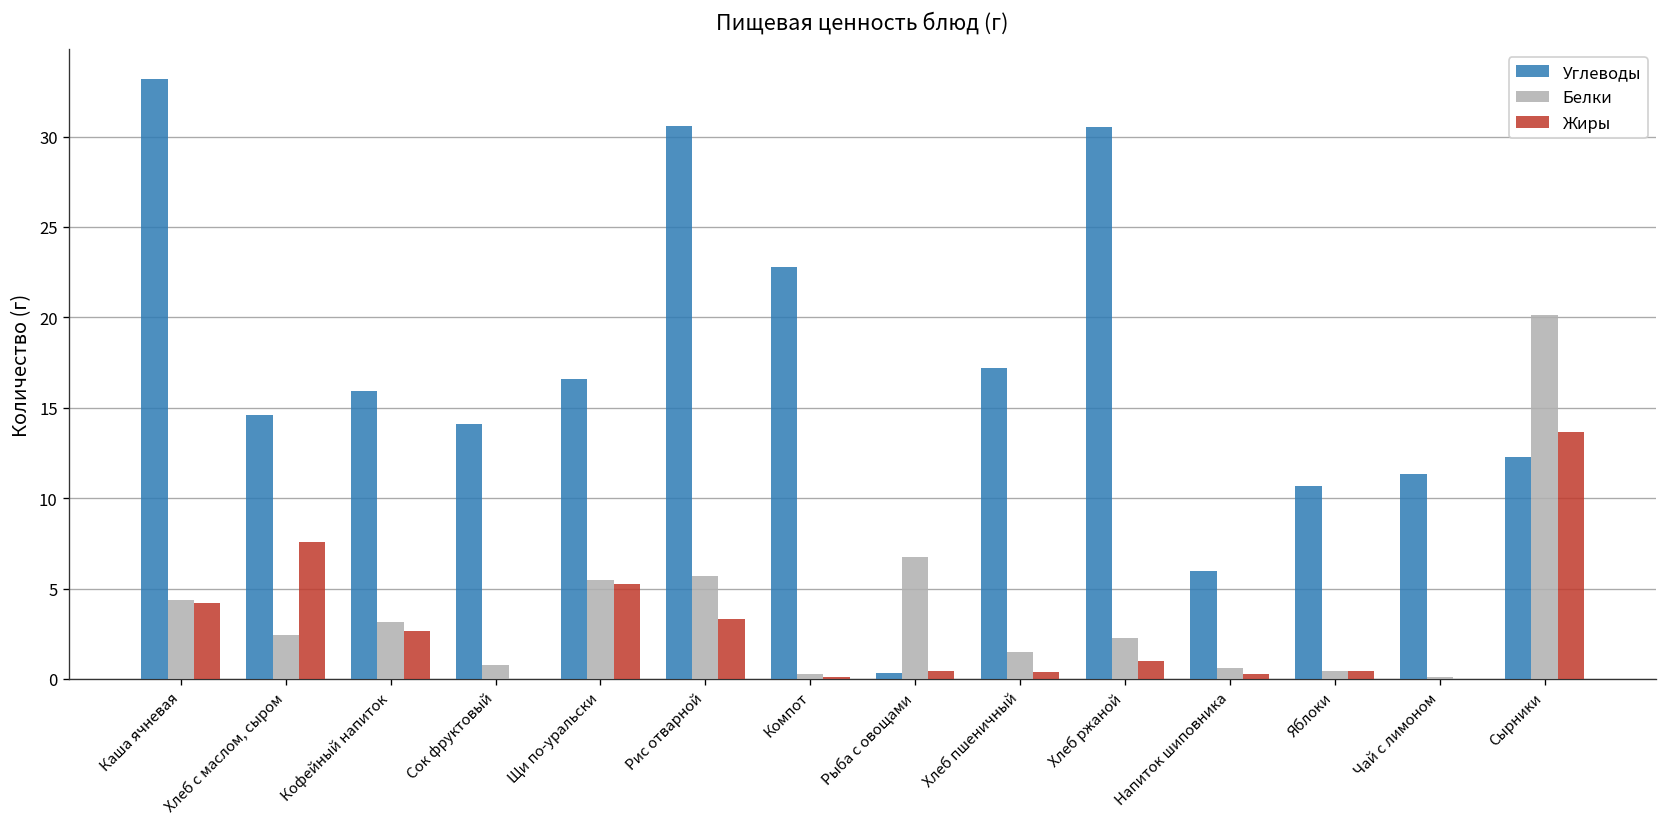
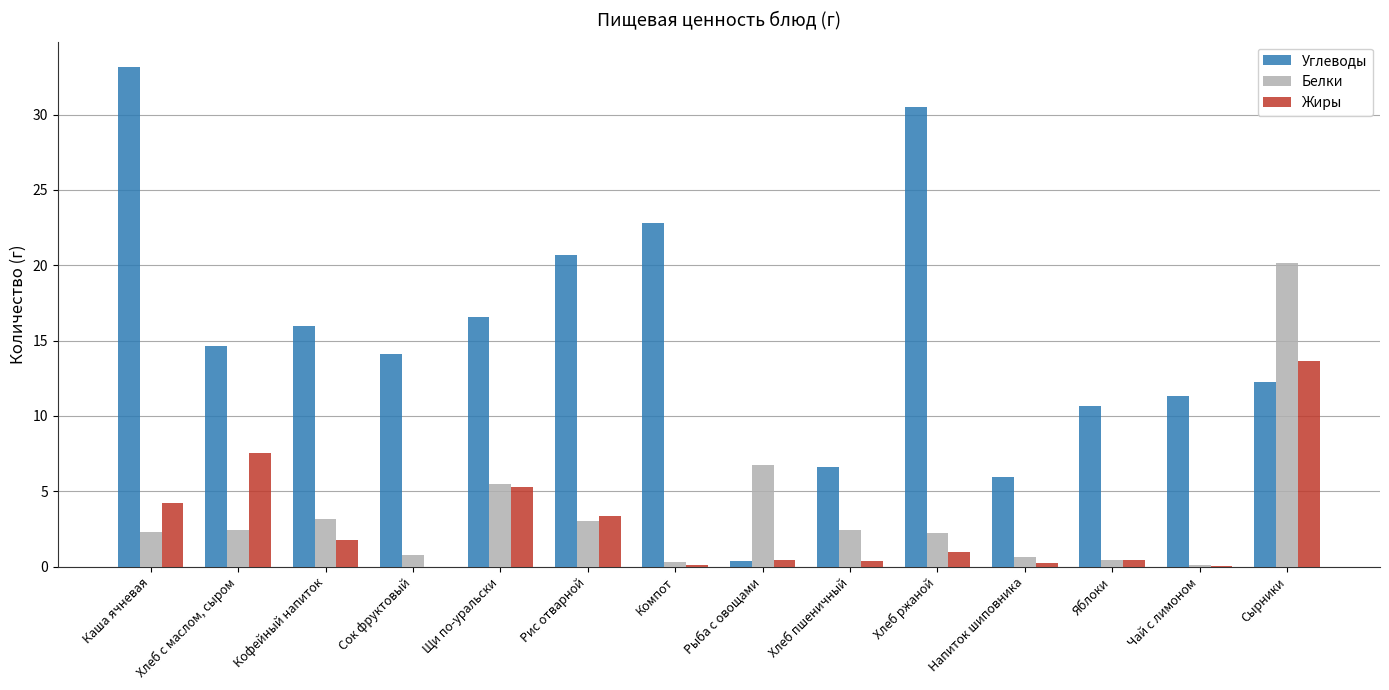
  {
    "Углеводы": {
      "Каша ячневая": 33.2,
      "Хлеб с маслом, сыром": 14.6,
      "Кофейный напиток": 16.0,
      "Сок фруктовый": 14.1,
      "Щи по-уральски": 16.6,
-     "Рис отварной": 30.6,
+     "Рис отварной": 20.7,
      "Компот": 22.8,
      "Рыба с овощами": 0.4,
-     "Хлеб пшеничный": 17.2,
+     "Хлеб пшеничный": 6.6,
      "Хлеб ржаной": 30.5,
      "Напиток шиповника": 6.0,
      "Яблоки": 10.7,
      "Чай с лимоном": 11.3,
      "Сырники": 12.3
    },
    "Белки": {
-     "Каша ячневая": 4.4,
+     "Каша ячневая": 2.3,
      "Хлеб с маслом, сыром": 2.5,
      "Кофейный напиток": 3.2,
      "Сок фруктовый": 0.8,
      "Щи по-уральски": 5.5,
-     "Рис отварной": 5.7,
+     "Рис отварной": 3.0,
      "Компот": 0.3,
      "Рыба с овощами": 6.7,
-     "Хлеб пшеничный": 1.5,
+     "Хлеб пшеничный": 2.4,
      "Хлеб ржаной": 2.3,
      "Напиток шиповника": 0.6,
      "Яблоки": 0.4,
      "Сырники": 20.1
    },
    "Жиры": {
      "Каша ячневая": 4.2,
      "Хлеб с маслом, сыром": 7.6,
-     "Кофейный напиток": 2.7,
+     "Кофейный напиток": 1.8,
      "Сок фруктовый": 0.0,
      "Щи по-уральски": 5.3,
      "Рис отварной": 3.3,
      "Рыба с овощами": 0.4,
      "Хлеб пшеничный": 0.4,
      "Хлеб ржаной": 1.0,
      "Напиток шиповника": 0.3,
      "Яблоки": 0.4,
      "Сырники": 13.6
    }
  }
